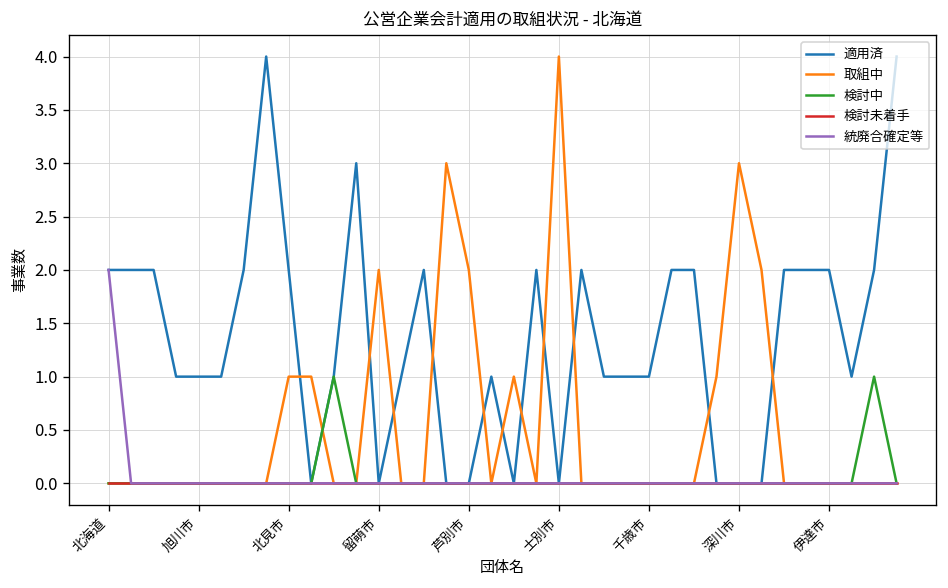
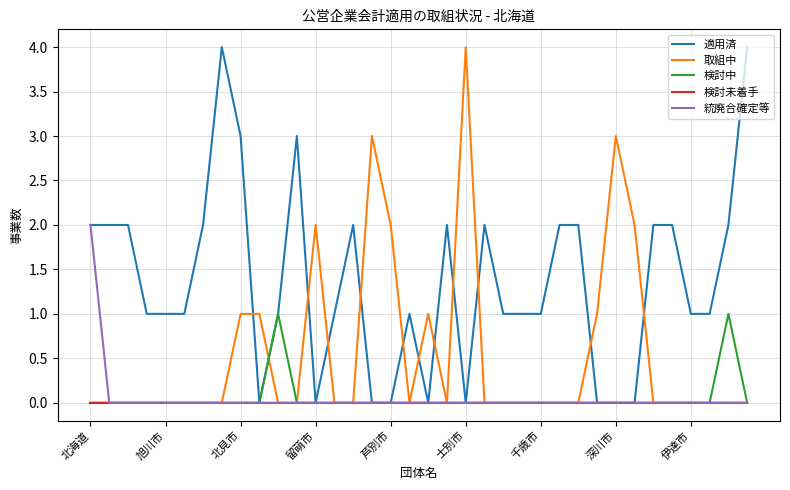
  {
    "適用済": {
      "旭川市": 1,
-     "北見市": 2,
+     "北見市": 3,
      "千歳市": 1,
-     "伊達市": 2
+     "伊達市": 1
    },
    "取組中": {
      "北見市": 1,
      "留萌市": 2,
      "芦別市": 2,
      "士別市": 4,
      "深川市": 3
    }
  }
